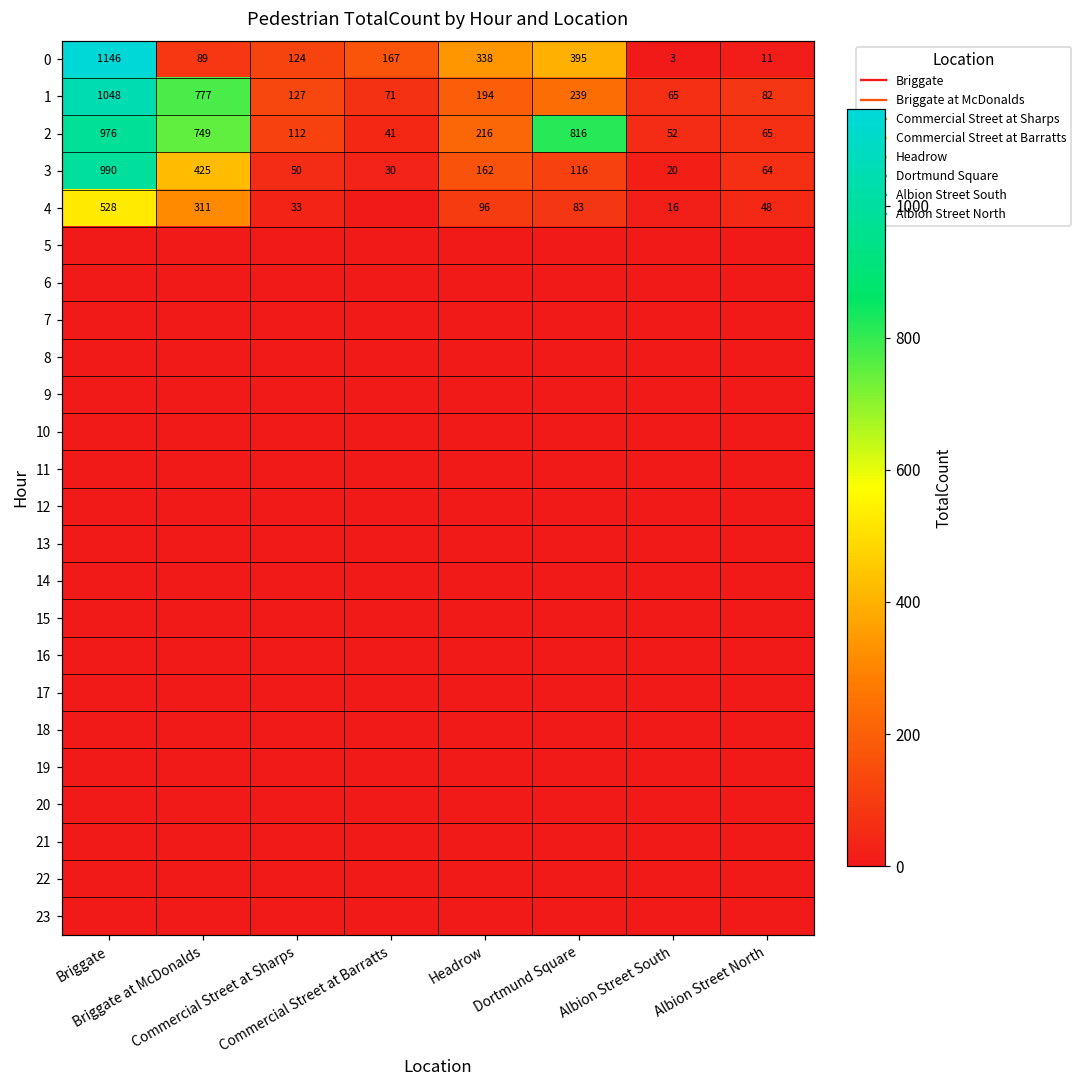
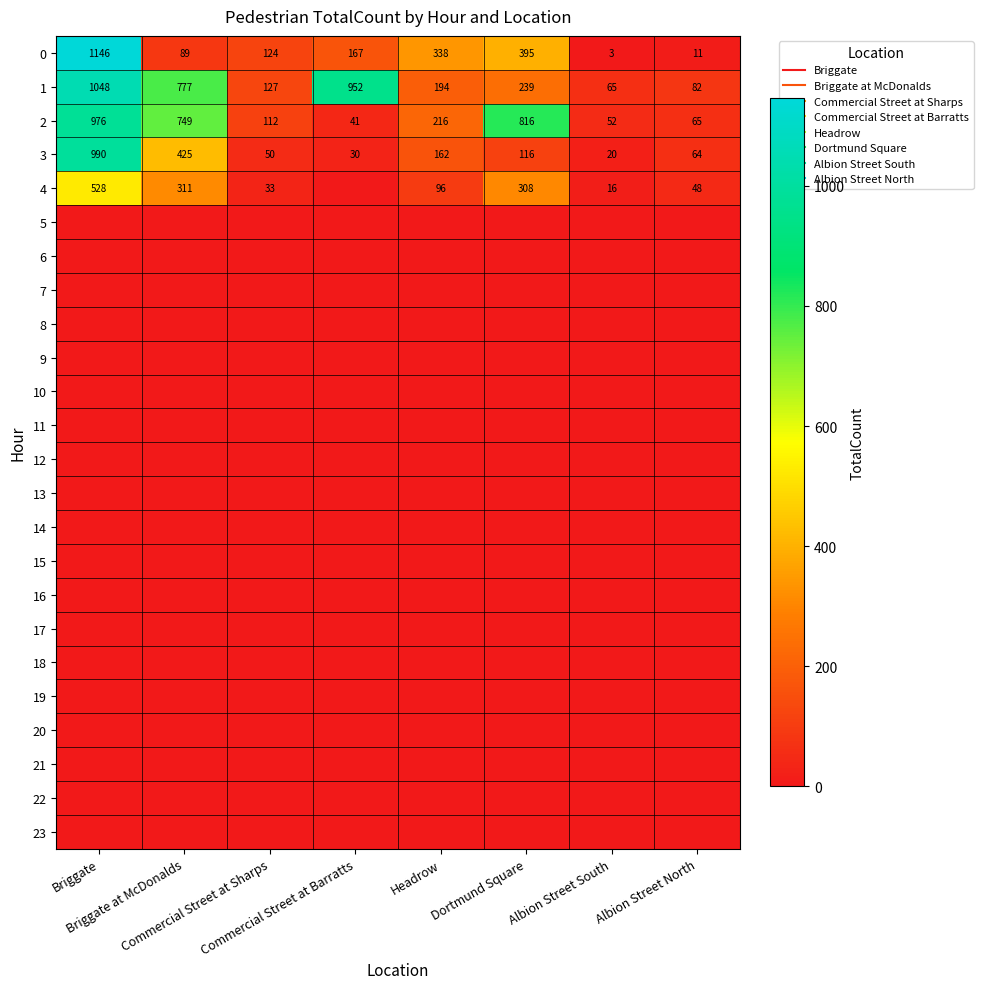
  {
    "0": {
      "Briggate": 1146,
      "Briggate at McDonalds": 89,
      "Commercial Street at Sharps": 124,
      "Commercial Street at Barratts": 167,
      "Headrow": 338,
      "Dortmund Square": 395,
      "Albion Street South": 3,
      "Albion Street North": 11
    },
    "1": {
      "Briggate": 1048,
      "Briggate at McDonalds": 777,
      "Commercial Street at Sharps": 127,
-     "Commercial Street at Barratts": 71,
+     "Commercial Street at Barratts": 952,
      "Headrow": 194,
      "Dortmund Square": 239,
      "Albion Street South": 65,
      "Albion Street North": 82
    },
    "2": {
      "Briggate": 976,
      "Briggate at McDonalds": 749,
      "Commercial Street at Sharps": 112,
      "Commercial Street at Barratts": 41,
      "Headrow": 216,
      "Dortmund Square": 816,
      "Albion Street South": 52,
      "Albion Street North": 65
    },
    "3": {
      "Briggate": 990,
      "Briggate at McDonalds": 425,
      "Commercial Street at Sharps": 50,
      "Commercial Street at Barratts": 30,
      "Headrow": 162,
      "Dortmund Square": 116,
      "Albion Street South": 20,
      "Albion Street North": 64
    },
    "4": {
      "Briggate": 528,
      "Briggate at McDonalds": 311,
      "Commercial Street at Sharps": 33,
      "Headrow": 96,
-     "Dortmund Square": 83,
+     "Dortmund Square": 308,
      "Albion Street South": 16,
      "Albion Street North": 48
    }
  }
